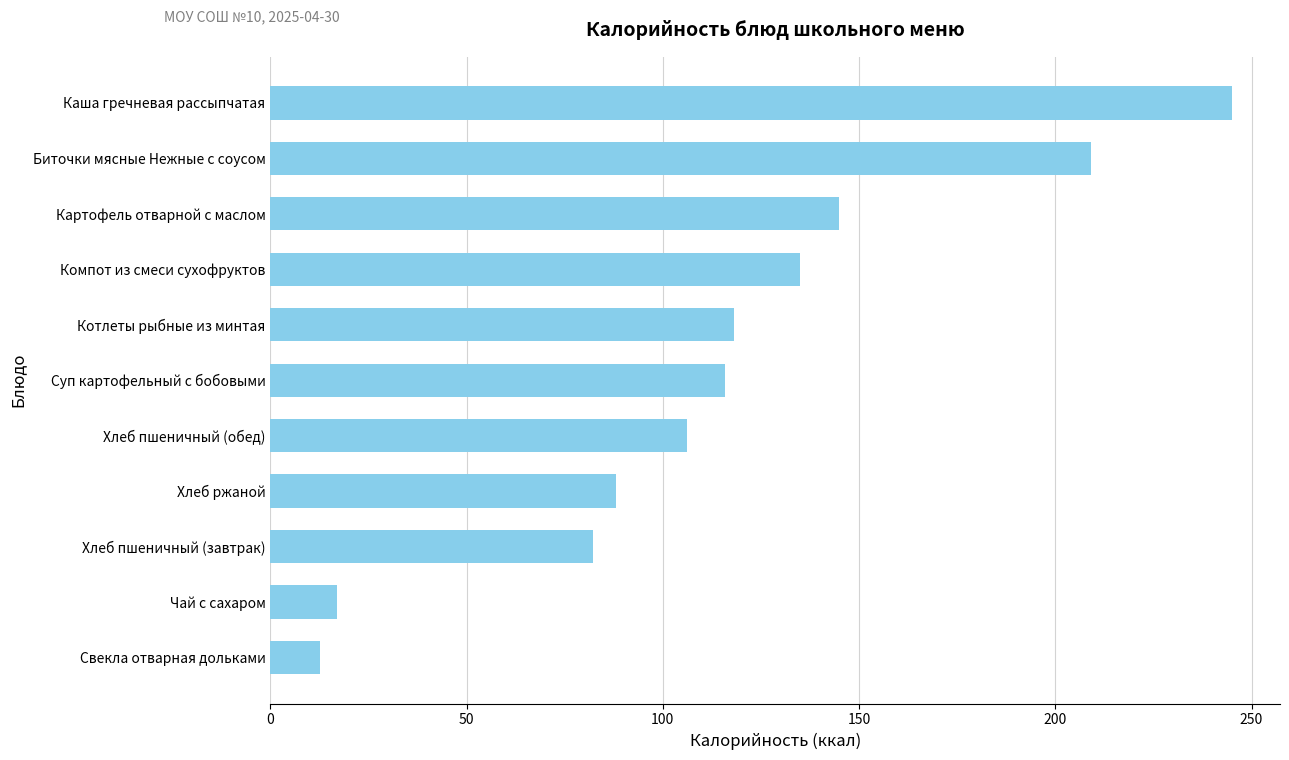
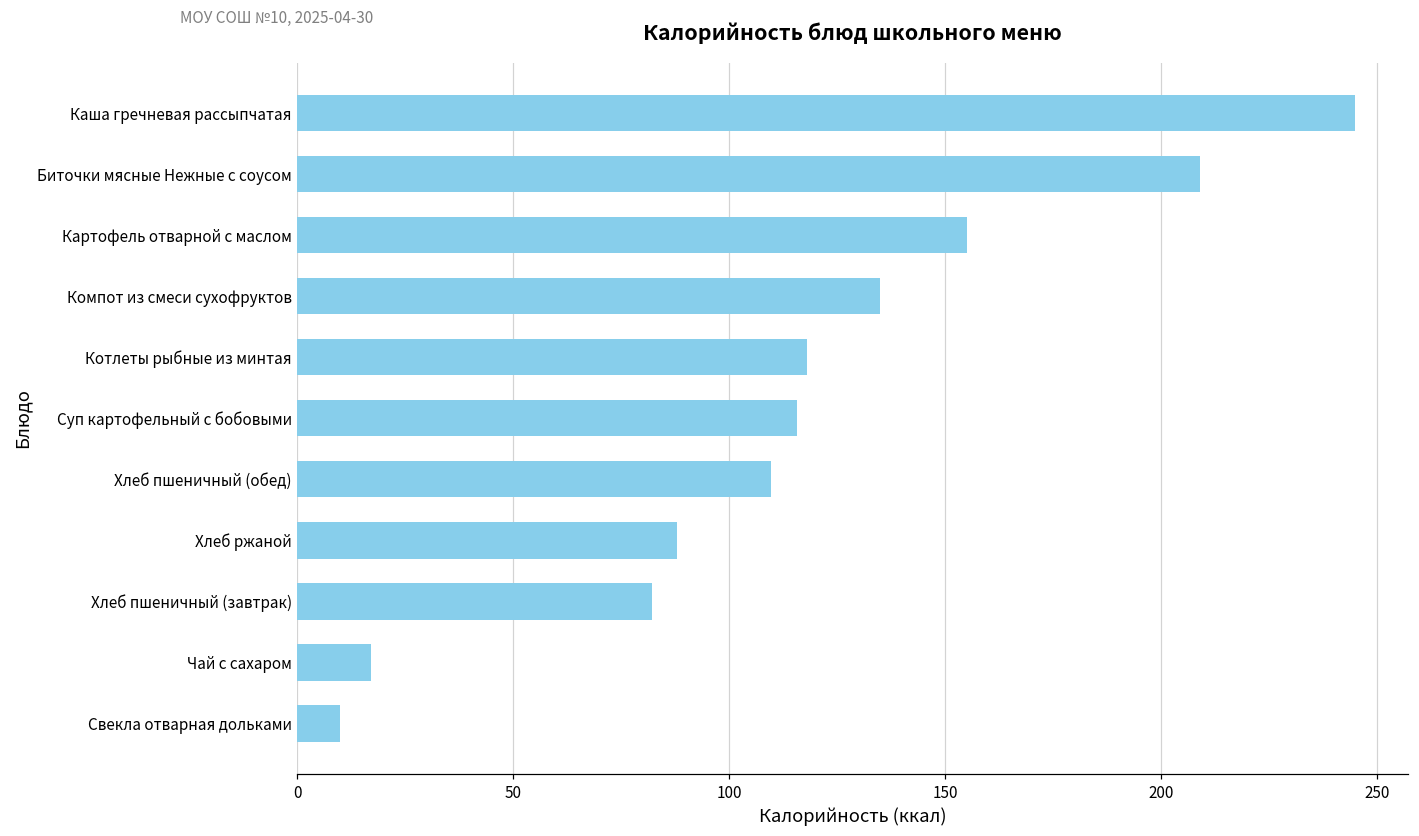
  {
    "Каша гречневая рассыпчатая": 245,
    "Биточки мясные Нежные с соусом": 209,
-   "Картофель отварной с маслом": 145,
+   "Картофель отварной с маслом": 155,
    "Компот из смеси сухофруктов": 135,
    "Котлеты рыбные из минтая": 118,
    "Суп картофельный с бобовыми": 116,
-   "Хлеб пшеничный (обед)": 106,
+   "Хлеб пшеничный (обед)": 110,
    "Хлеб ржаной": 88,
    "Хлеб пшеничный (завтрак)": 82,
    "Чай с сахаром": 17,
-   "Свекла отварная дольками": 13
+   "Свекла отварная дольками": 10
  }
